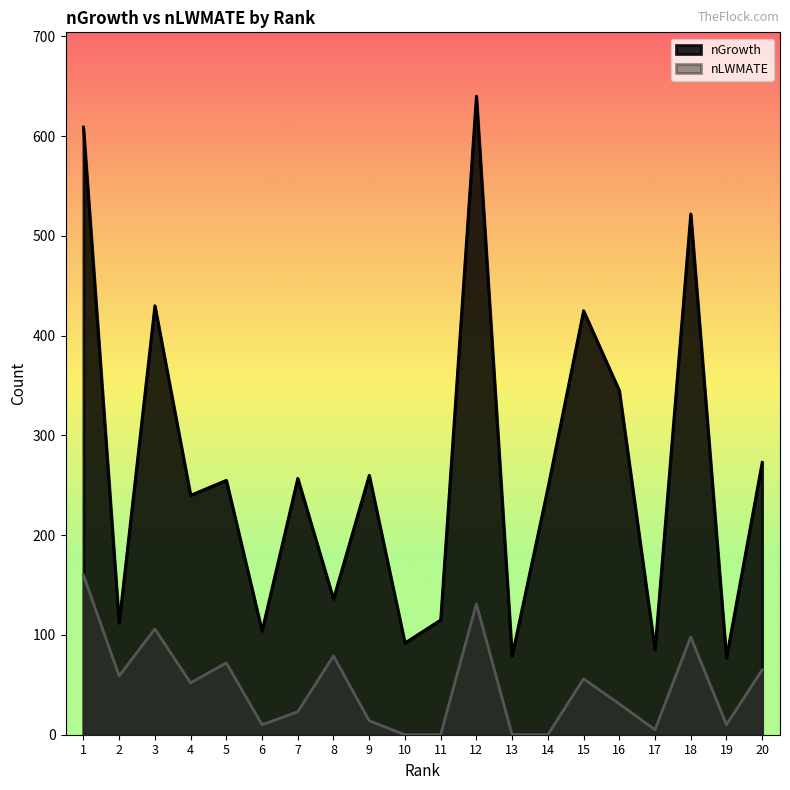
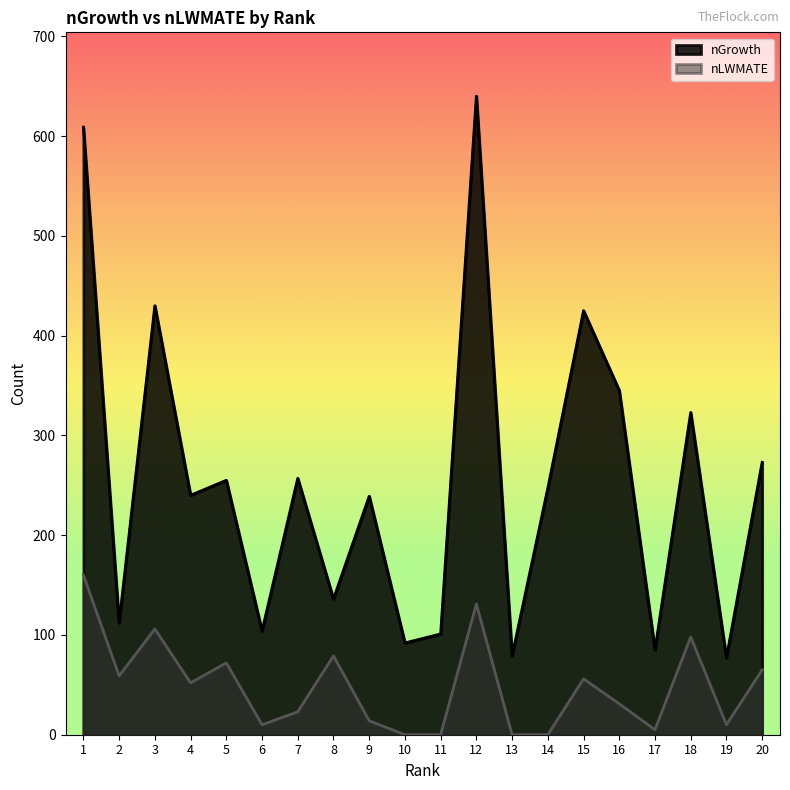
  {
    "nGrowth": {
      "1": 610,
      "2": 110,
      "3": 430,
      "4": 240,
      "5": 260,
      "6": 100,
      "7": 260,
      "8": 140,
-     "9": 260,
+     "9": 240,
      "10": 90,
-     "11": 120,
+     "11": 100,
      "12": 640,
      "13": 80,
      "14": 250,
      "15": 430,
      "16": 350,
      "17": 90,
-     "18": 520,
+     "18": 320,
      "19": 80,
      "20": 270
    },
    "nLWMATE": {
      "1": 160,
      "2": 60,
      "3": 110,
      "4": 50,
      "5": 70,
      "6": 10,
      "7": 20,
      "8": 80,
      "9": 10,
      "10": 0,
      "11": 0,
      "12": 130,
      "13": 0,
      "14": 0,
      "15": 60,
      "16": 30,
      "17": 10,
      "18": 100,
      "19": 10,
      "20": 70
    }
  }
